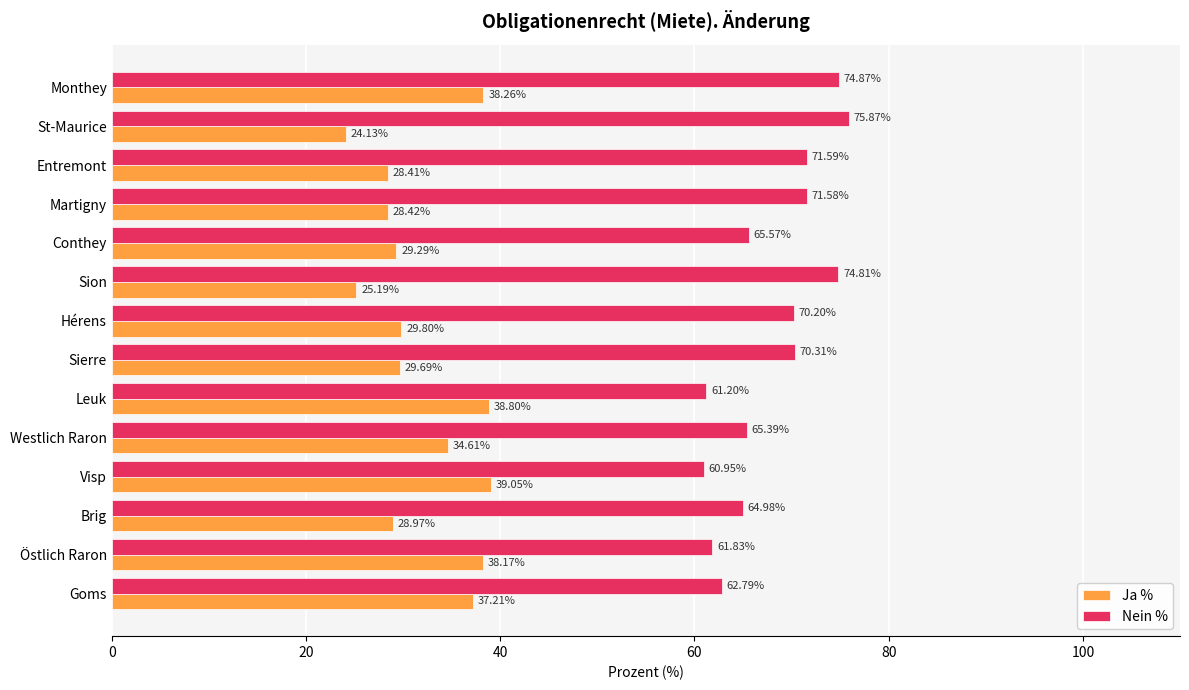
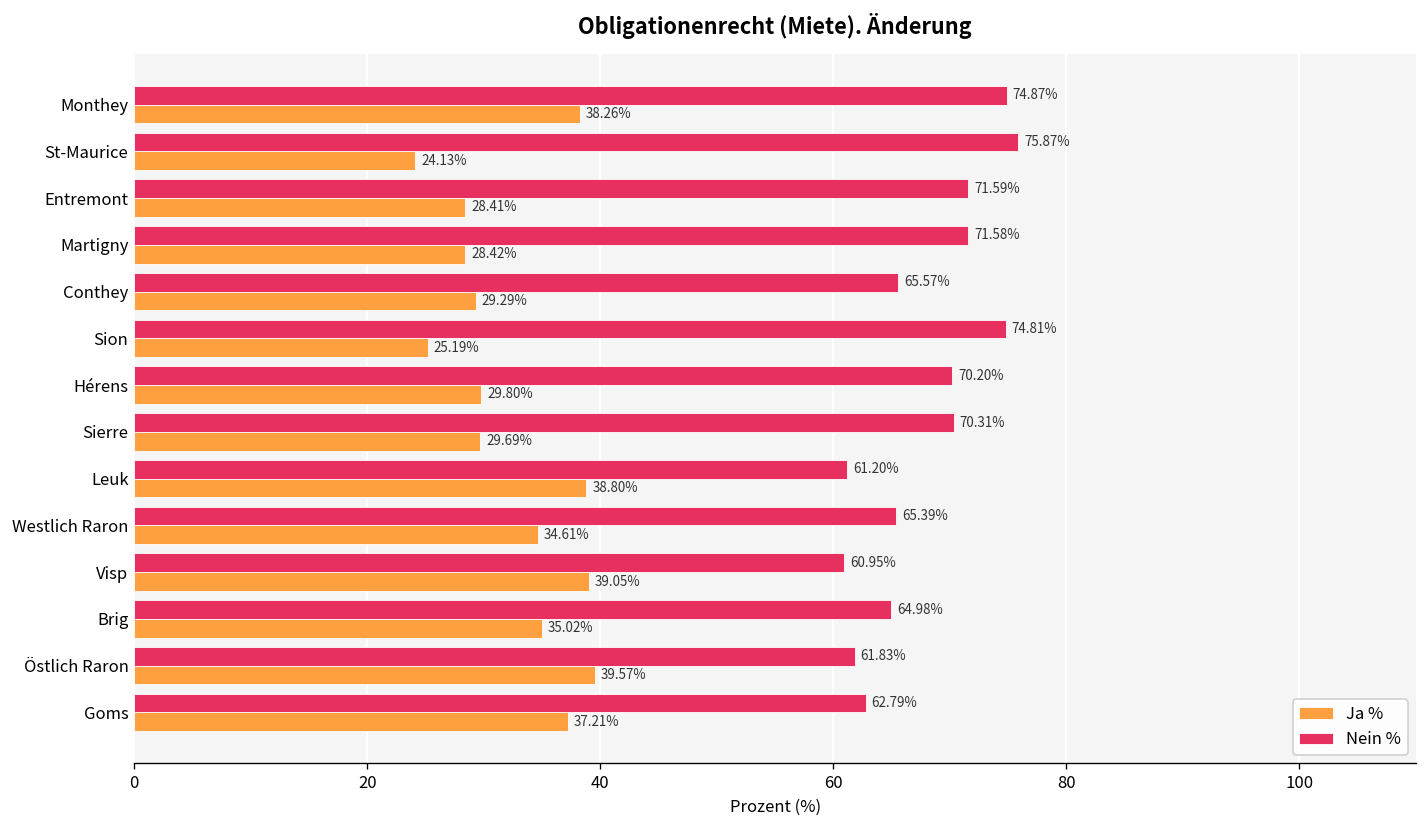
  {
    "Ja %": {
      "Monthey": "38.26%",
      "St-Maurice": "24.13%",
      "Entremont": "28.41%",
      "Martigny": "28.42%",
      "Conthey": "29.29%",
      "Sion": "25.19%",
      "Hérens": "29.80%",
      "Sierre": "29.69%",
      "Leuk": "38.80%",
      "Westlich Raron": "34.61%",
      "Visp": "39.05%",
-     "Brig": "28.97%",
-     "Östlich Raron": "38.17%",
+     "Brig": "35.02%",
+     "Östlich Raron": "39.57%",
      "Goms": "37.21%"
    },
    "Nein %": {
      "Monthey": "74.87%",
      "St-Maurice": "75.87%",
      "Entremont": "71.59%",
      "Martigny": "71.58%",
      "Conthey": "65.57%",
      "Sion": "74.81%",
      "Hérens": "70.20%",
      "Sierre": "70.31%",
      "Leuk": "61.20%",
      "Westlich Raron": "65.39%",
      "Visp": "60.95%",
      "Brig": "64.98%",
      "Östlich Raron": "61.83%",
      "Goms": "62.79%"
    }
  }
